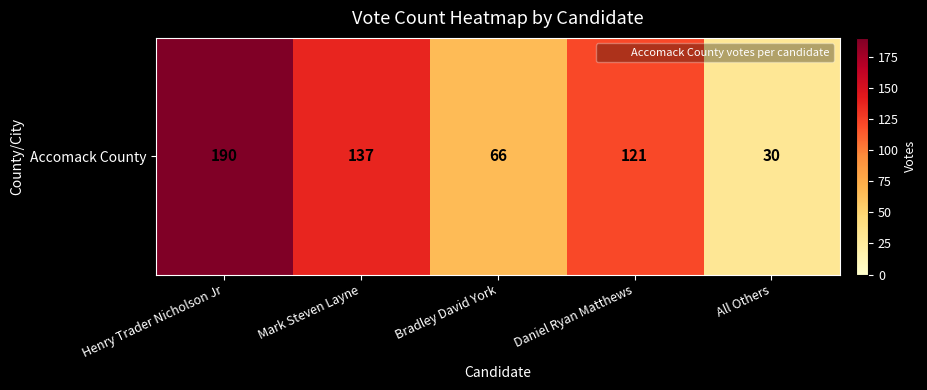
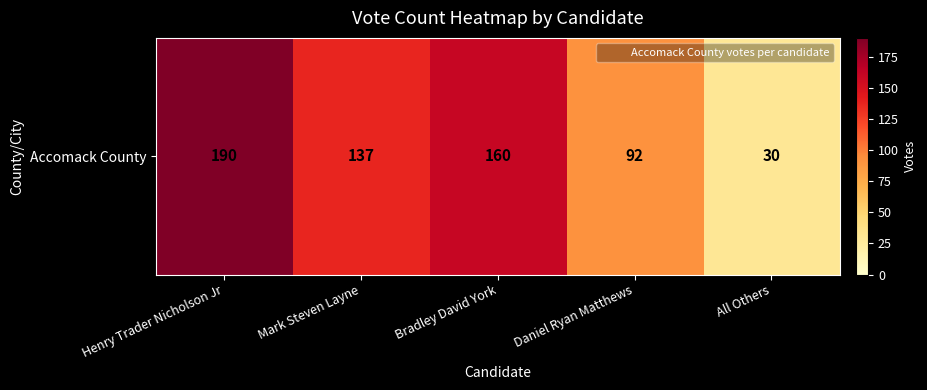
  {
    "Accomack County": {
      "Henry Trader Nicholson Jr": 190,
      "Mark Steven Layne": 137,
-     "Bradley David York": 66,
-     "Daniel Ryan Matthews": 121,
+     "Bradley David York": 160,
+     "Daniel Ryan Matthews": 92,
      "All Others": 30
    }
  }
